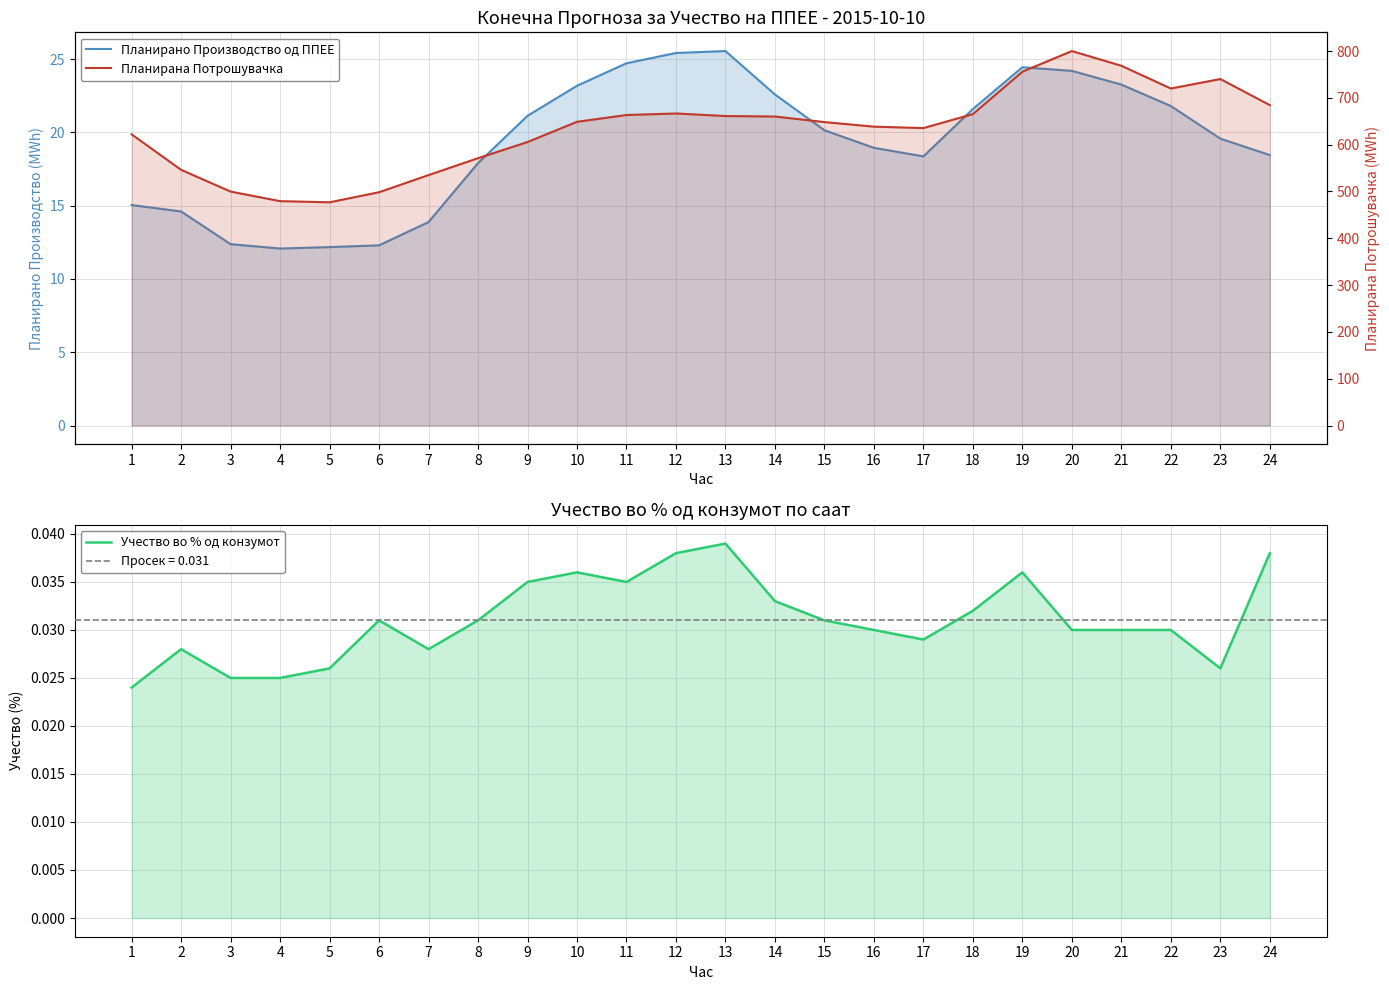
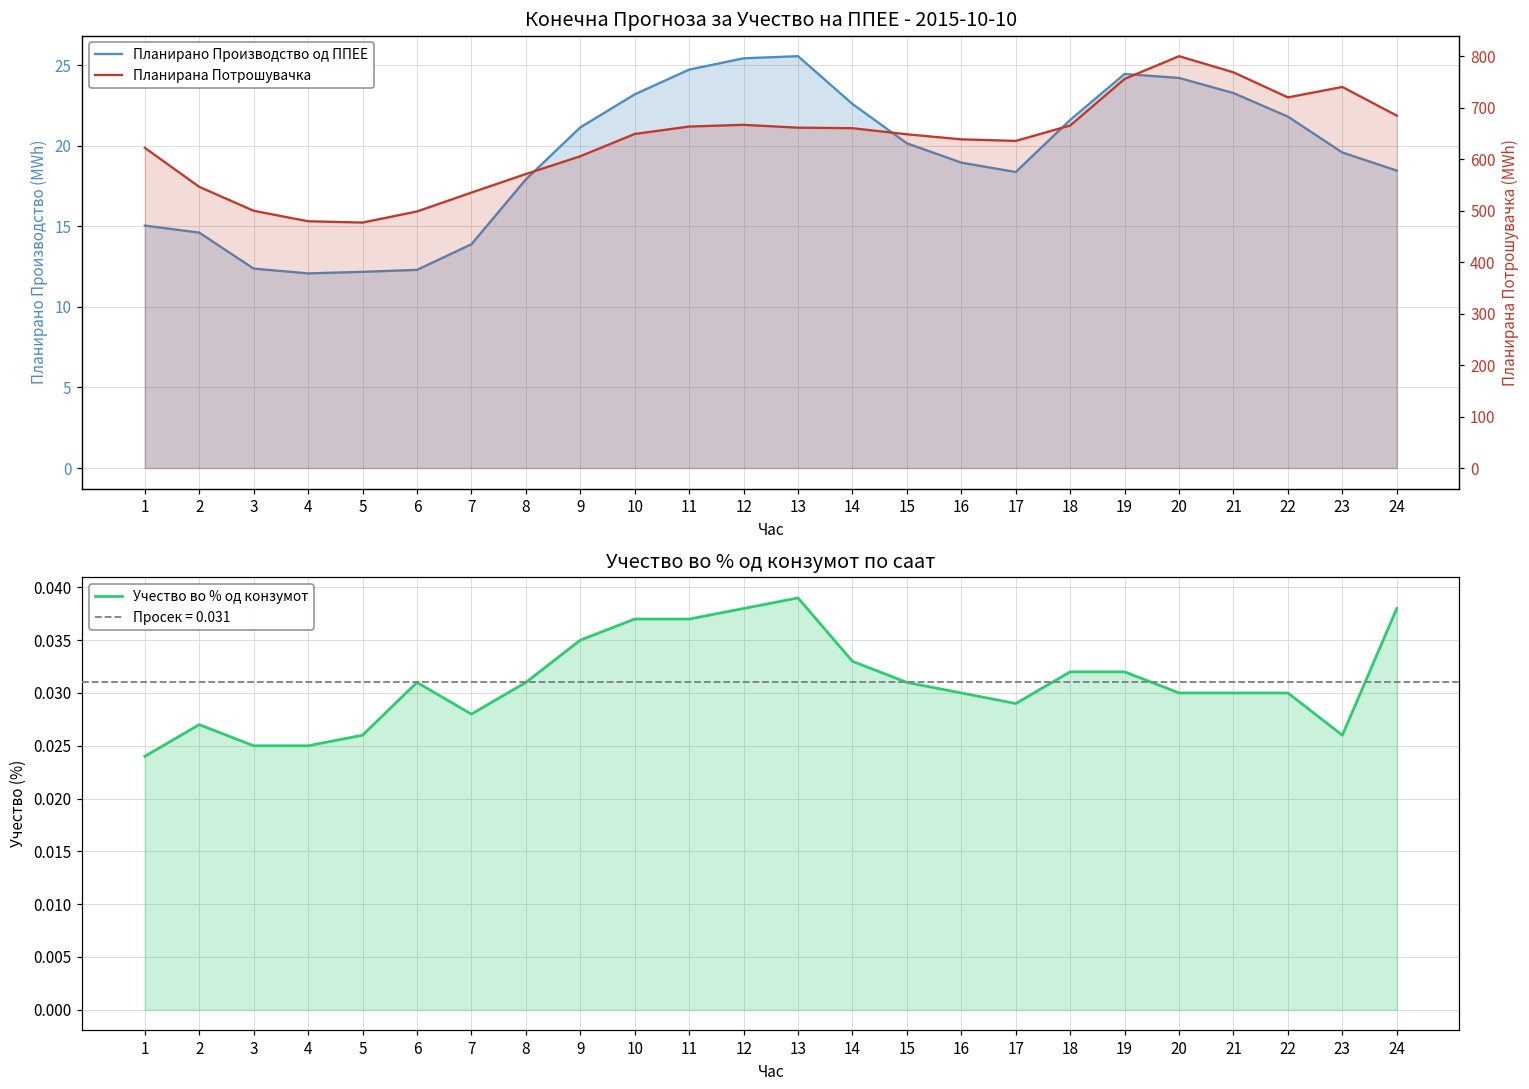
  {
    "Учество во % од конзумот по саат": {
      "1": 0.024,
-     "2": 0.028,
+     "2": 0.027,
      "3": 0.025,
      "4": 0.025,
      "5": 0.026,
      "6": 0.031,
      "7": 0.028,
      "8": 0.031,
      "9": 0.035,
-     "10": 0.036,
-     "11": 0.035,
+     "10": 0.037,
+     "11": 0.037,
      "12": 0.038,
      "13": 0.039,
      "14": 0.033,
      "15": 0.031,
      "16": 0.030,
      "17": 0.029,
      "18": 0.032,
-     "19": 0.036,
+     "19": 0.032,
      "20": 0.030,
      "21": 0.030,
      "22": 0.030,
      "23": 0.026,
      "24": 0.038
    }
  }
